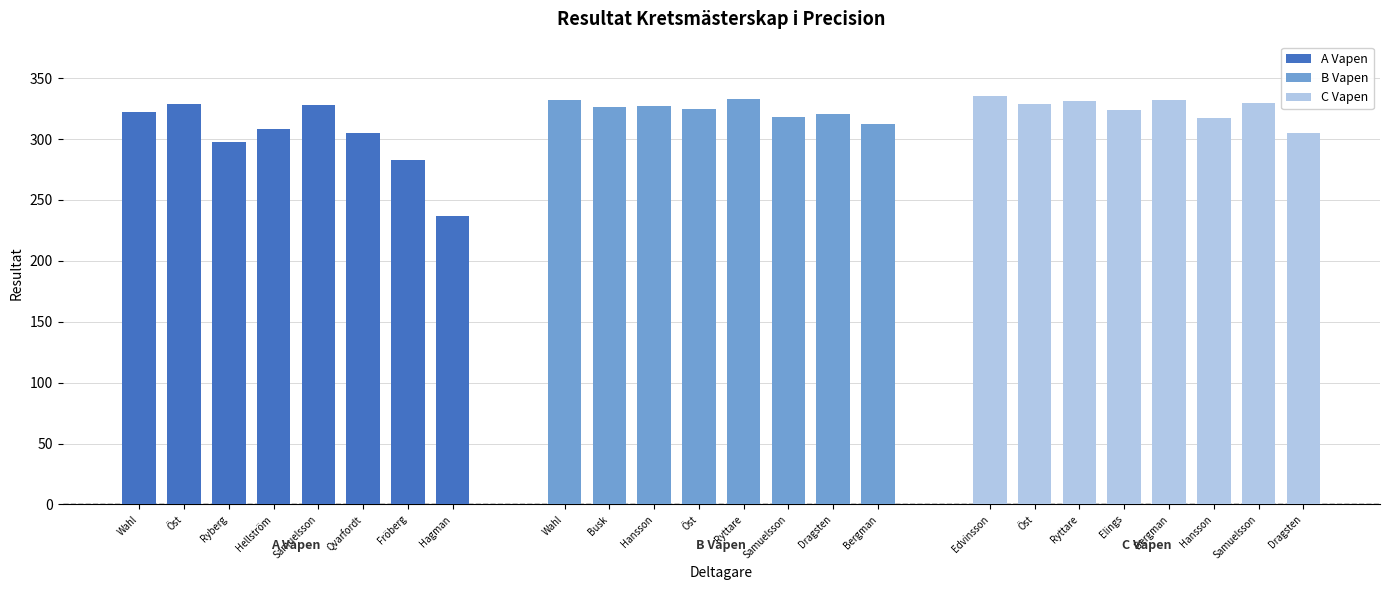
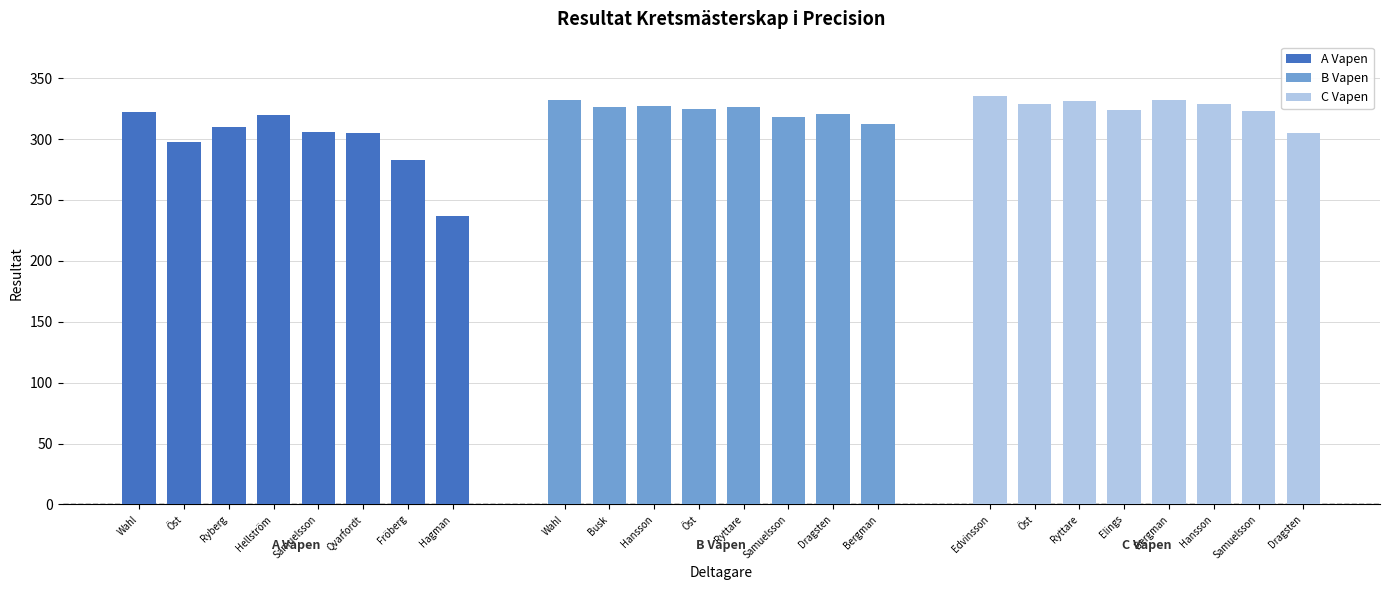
  {
    "A Vapen": {
      "Wahl": 322,
-     "Öst": 329,
-     "Ryberg": 298,
-     "Hellström": 308,
-     "Samuelsson": 328,
+     "Öst": 298,
+     "Ryberg": 310,
+     "Hellström": 320,
+     "Samuelsson": 306,
      "Qvarfordt": 305,
      "Fröberg": 283,
      "Hagman": 237
    },
    "B Vapen": {
      "Wahl": 332,
      "Busk": 326,
      "Hansson": 327,
      "Öst": 325,
-     "Ryttare": 333,
+     "Ryttare": 326,
      "Samuelsson": 318,
      "Dragsten": 321,
      "Bergman": 312
    },
    "C Vapen": {
      "Edvinsson": 335,
      "Öst": 329,
      "Ryttare": 331,
      "Elings": 324,
      "Bergman": 332,
-     "Hansson": 317,
-     "Samuelsson": 330,
+     "Hansson": 329,
+     "Samuelsson": 323,
      "Dragsten": 305
    }
  }
